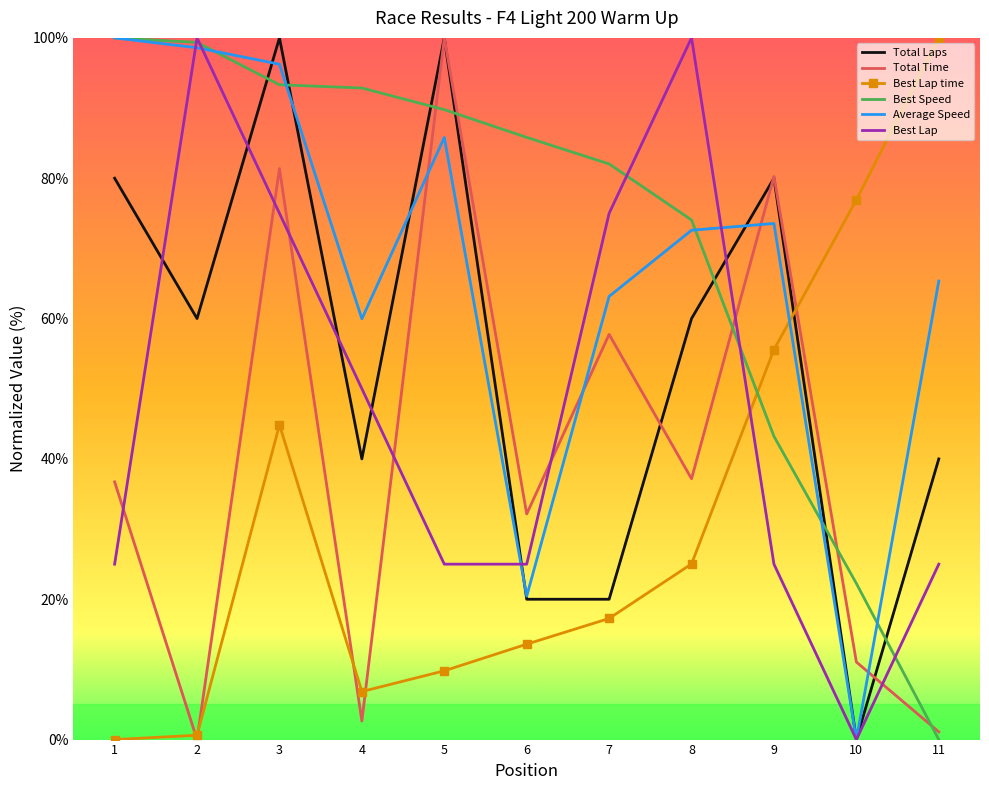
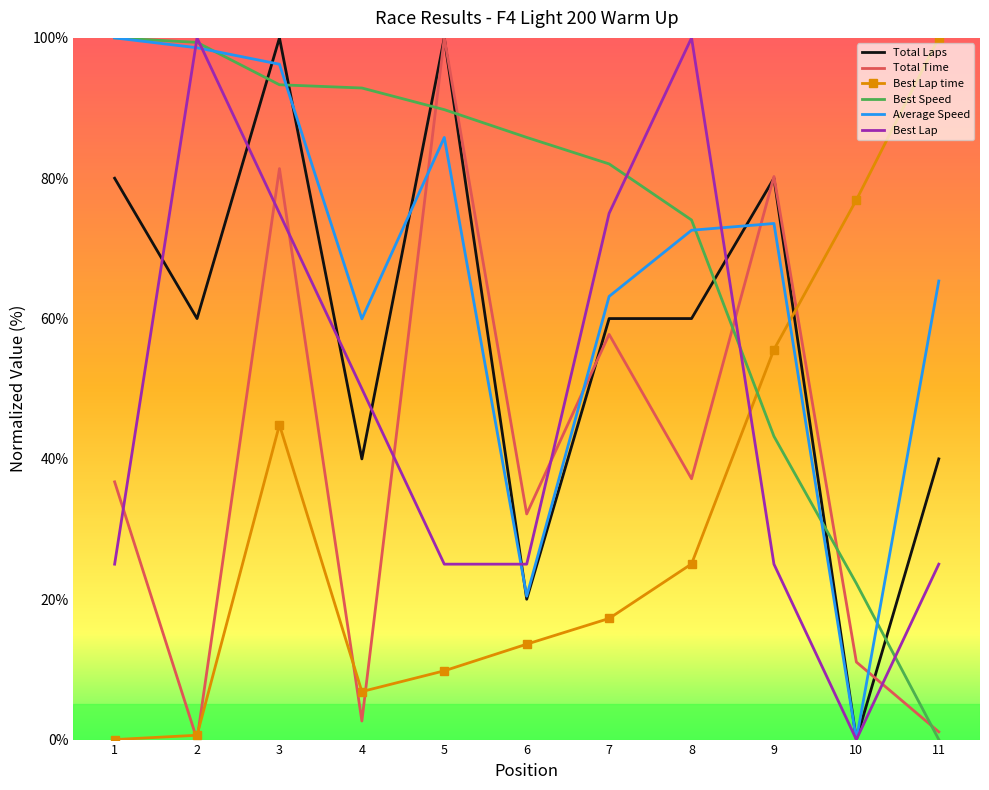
  {
    "Total Laps": {
      "1": "80%",
      "2": "60%",
      "3": "100%",
      "4": "40%",
      "6": "20%",
-     "7": "20%",
+     "7": "60%",
      "8": "60%",
      "11": "40%"
    },
    "Total Time": {
      "1": "37%",
      "3": "81%",
      "6": "32%",
      "7": "58%",
      "8": "37%",
      "10": "11%"
    },
    "Best Lap time": {
      "3": "45%",
      "4": "7%",
      "5": "10%",
      "6": "14%",
      "7": "17%",
      "8": "25%",
      "9": "56%",
      "10": "77%",
      "11": "100%"
    },
    "Best Speed": {
      "2": "99%",
      "3": "93%",
      "4": "93%",
      "5": "90%",
      "6": "86%",
      "7": "82%",
      "8": "74%",
      "9": "43%",
      "10": "22%"
    },
    "Average Speed": {
      "2": "99%",
      "3": "96%",
      "4": "60%",
      "5": "86%",
      "6": "20%",
      "7": "63%",
      "8": "73%",
      "9": "74%",
      "11": "65%"
    },
    "Best Lap": {
      "1": "25%",
      "2": "100%",
      "3": "75%",
      "4": "50%",
      "5": "25%",
      "6": "25%",
      "7": "75%",
      "8": "100%",
      "9": "25%",
      "11": "25%"
    }
  }
